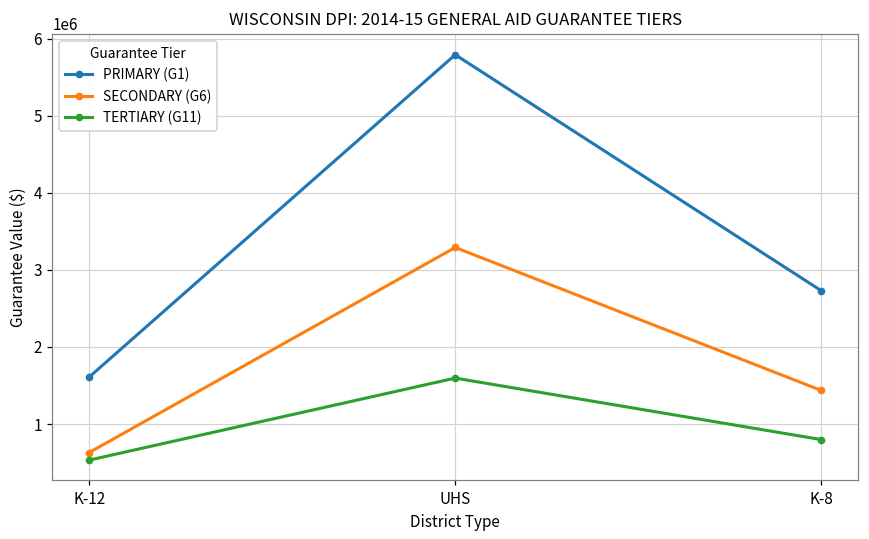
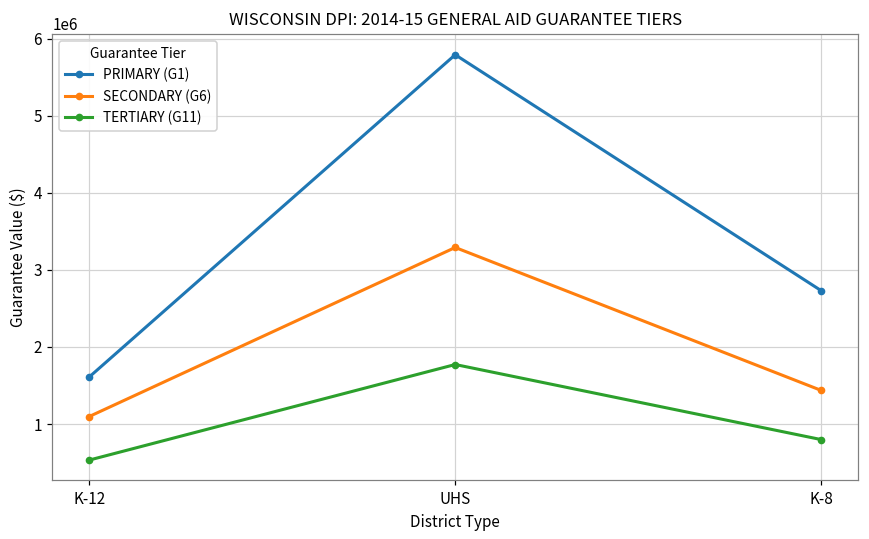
  {
    "PRIMARY (G1)": {
      "K-12": 1600000,
      "UHS": 5800000,
      "K-8": 2700000
    },
    "SECONDARY (G6)": {
-     "K-12": 600000,
+     "K-12": 1100000,
      "UHS": 3300000,
      "K-8": 1400000
    },
    "TERTIARY (G11)": {
      "K-12": 500000,
-     "UHS": 1600000,
+     "UHS": 1800000,
      "K-8": 800000
    }
  }
